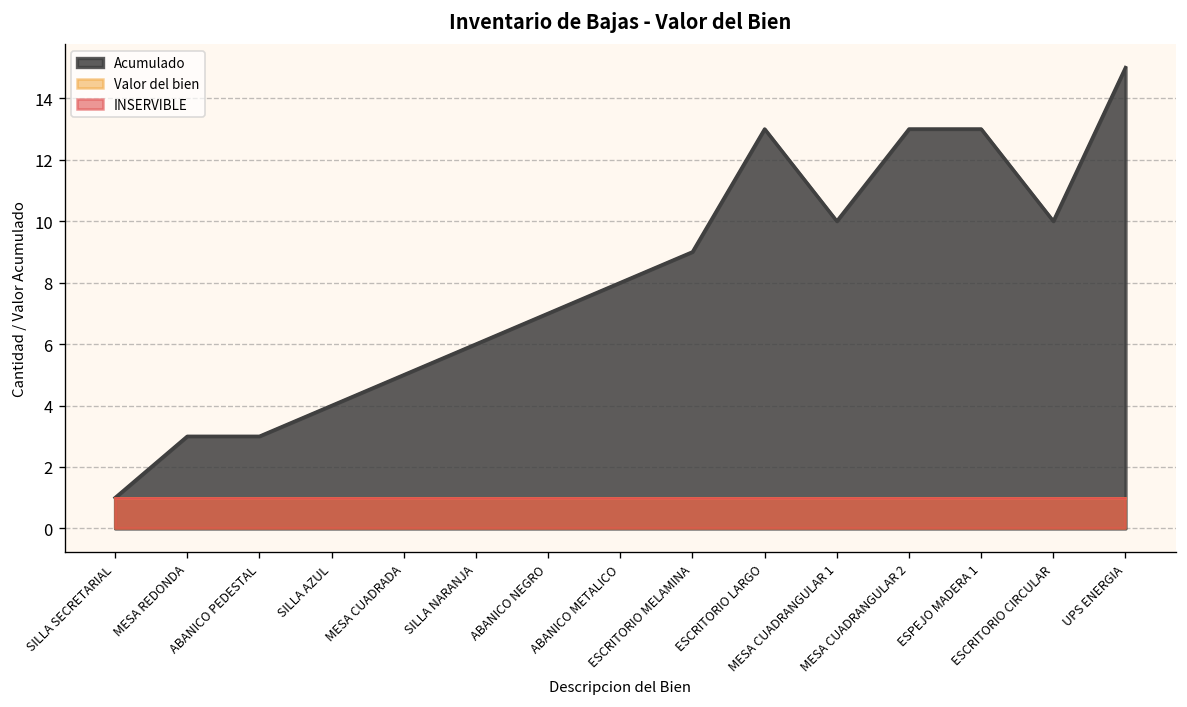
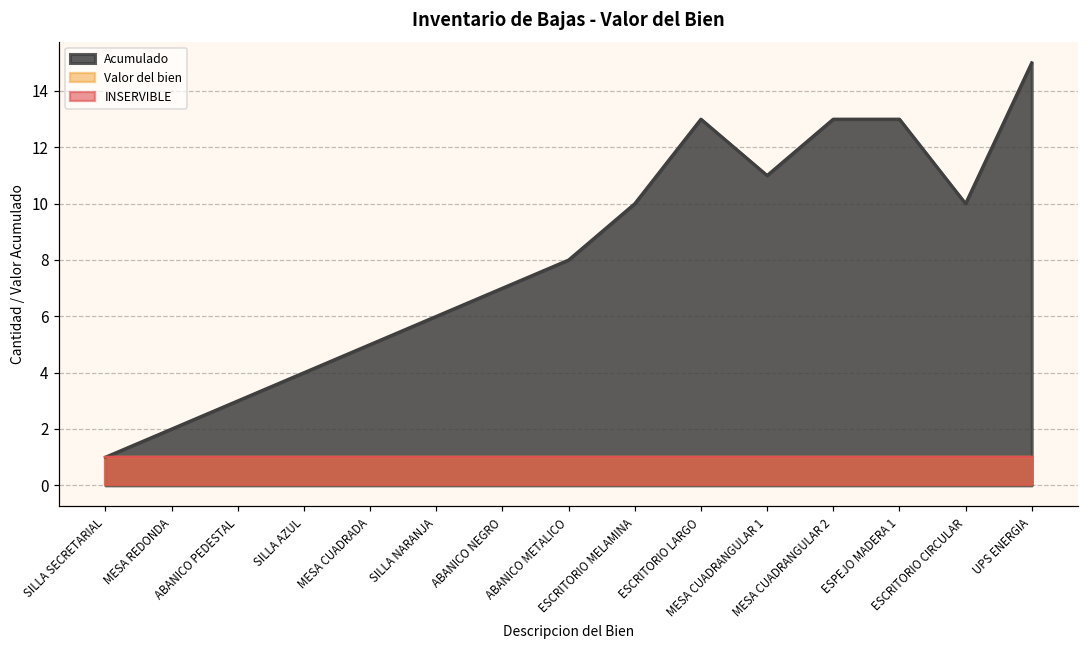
  {
    "Acumulado": {
-     "MESA REDONDA": 3,
+     "MESA REDONDA": 2,
      "ABANICO PEDESTAL": 3,
      "SILLA AZUL": 4,
      "MESA CUADRADA": 5,
      "SILLA NARANJA": 6,
      "ABANICO NEGRO": 7,
      "ABANICO METALICO": 8,
-     "ESCRITORIO MELAMINA": 9,
+     "ESCRITORIO MELAMINA": 10,
      "ESCRITORIO LARGO": 13,
-     "MESA CUADRANGULAR 1": 10,
+     "MESA CUADRANGULAR 1": 11,
      "MESA CUADRANGULAR 2": 13,
      "ESPEJO MADERA 1": 13,
      "ESCRITORIO CIRCULAR": 10,
      "UPS ENERGIA": 15
    },
    "INSERVIBLE": {
      "MESA REDONDA": 1,
      "ABANICO PEDESTAL": 1,
      "SILLA AZUL": 1,
      "MESA CUADRADA": 1,
      "SILLA NARANJA": 1,
      "ABANICO NEGRO": 1,
      "ABANICO METALICO": 1,
      "ESCRITORIO MELAMINA": 1,
      "ESCRITORIO LARGO": 1,
      "MESA CUADRANGULAR 1": 1,
      "MESA CUADRANGULAR 2": 1,
      "ESPEJO MADERA 1": 1,
      "ESCRITORIO CIRCULAR": 1,
      "UPS ENERGIA": 1
    }
  }
